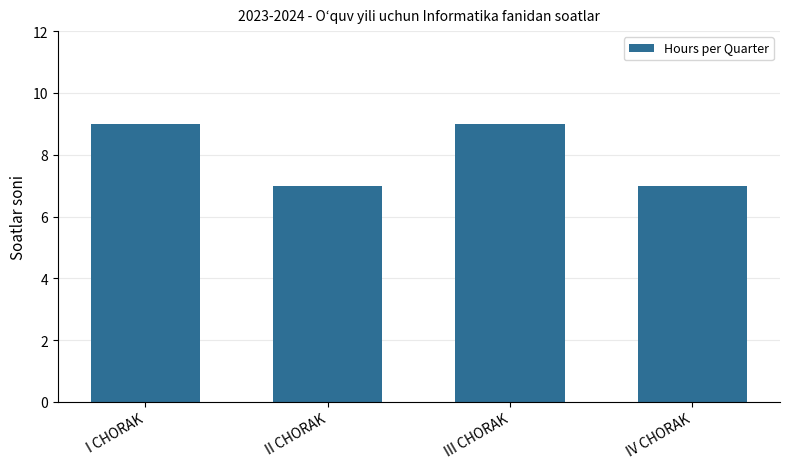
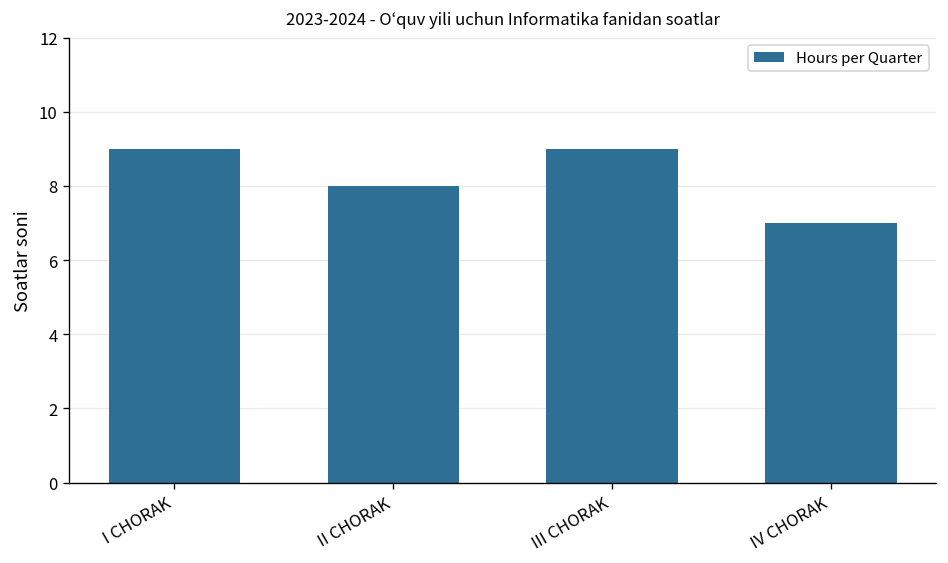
  {
    "I CHORAK": 9,
-   "II CHORAK": 7,
+   "II CHORAK": 8,
    "III CHORAK": 9,
    "IV CHORAK": 7
  }
